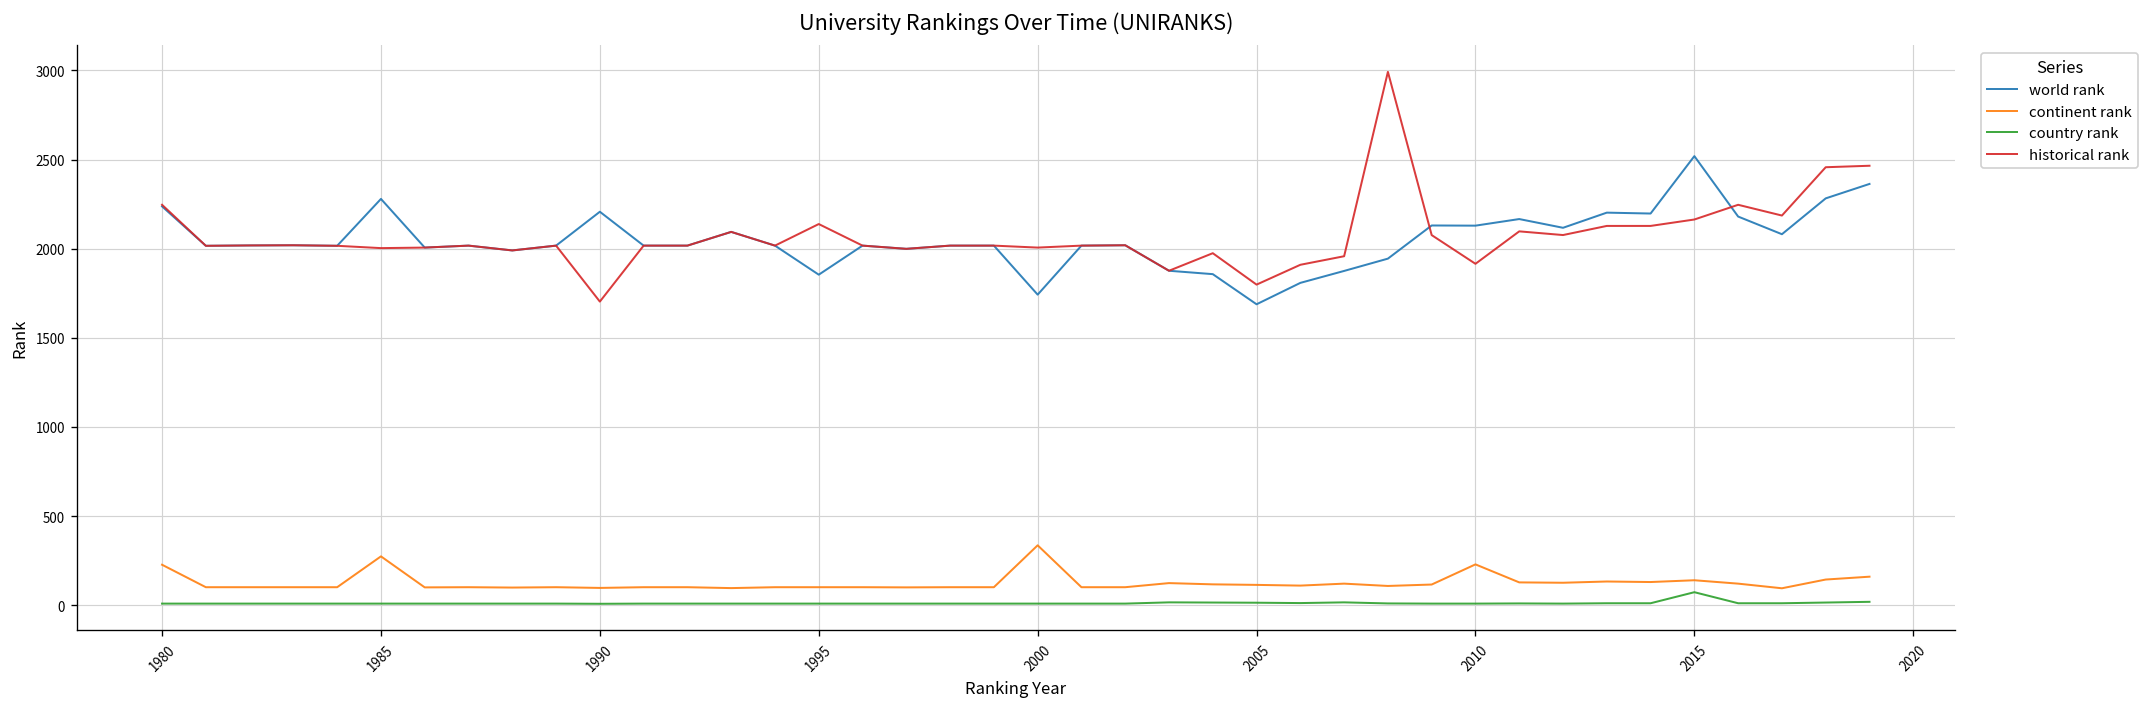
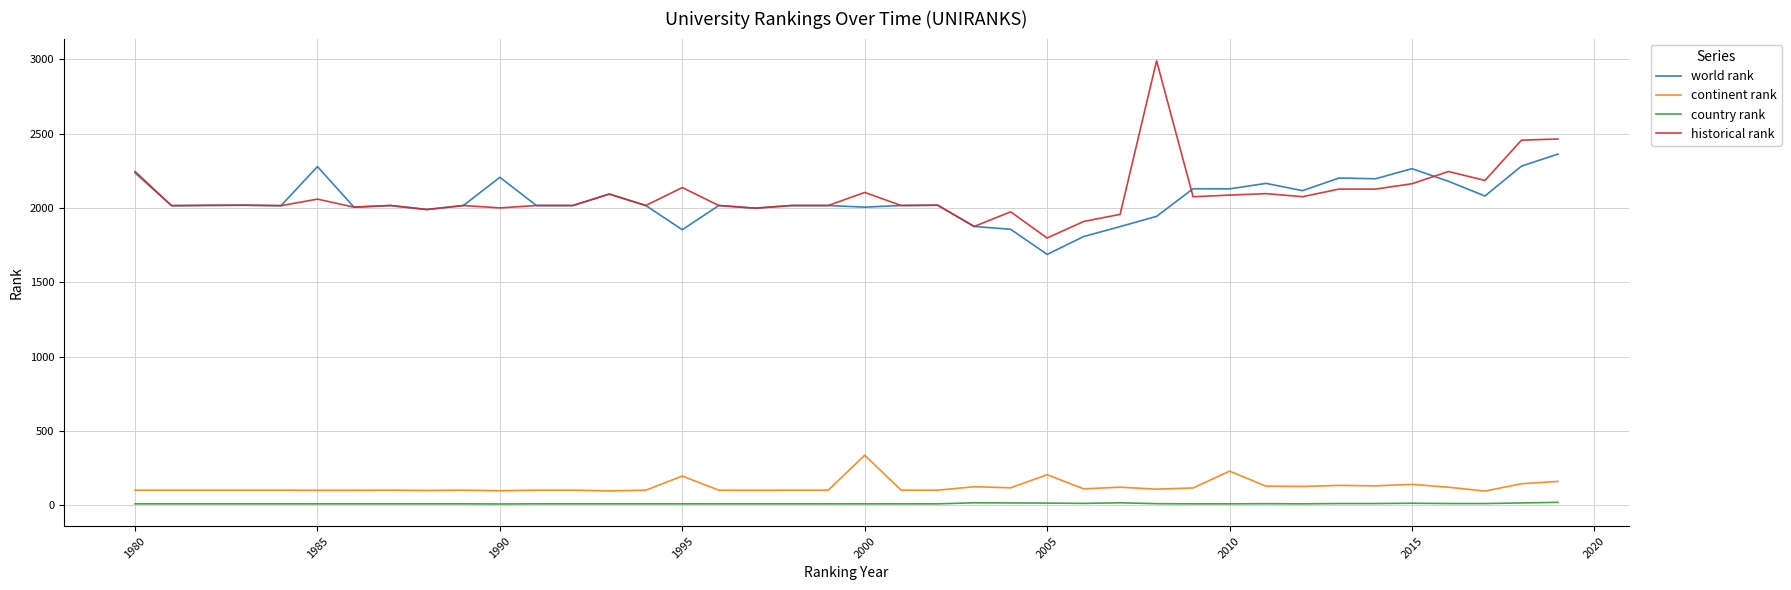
  {
    "world rank": {
      "1985": 2280,
      "1990": 2210,
      "1995": 1850,
-     "2000": 1740,
+     "2000": 2010,
      "2005": 1690,
      "2010": 2130,
-     "2015": 2520
+     "2015": 2270
    },
    "continent rank": {
-     "1980": 230,
-     "1985": 270,
+     "1980": 100,
+     "1985": 100,
      "1990": 100,
-     "1995": 100,
+     "1995": 200,
      "2000": 340,
-     "2005": 110,
+     "2005": 210,
      "2010": 230,
      "2015": 140
    },
    "country rank": {
      "1980": 10,
      "1985": 10,
      "1990": 10,
      "1995": 10,
      "2000": 10,
      "2005": 10,
      "2010": 10,
-     "2015": 70
+     "2015": 10
    },
    "historical rank": {
-     "1985": 2000,
-     "1990": 1700,
+     "1985": 2060,
+     "1990": 2000,
      "1995": 2140,
-     "2000": 2010,
+     "2000": 2110,
      "2005": 1800,
-     "2010": 1920,
+     "2010": 2090,
      "2015": 2160
    }
  }
